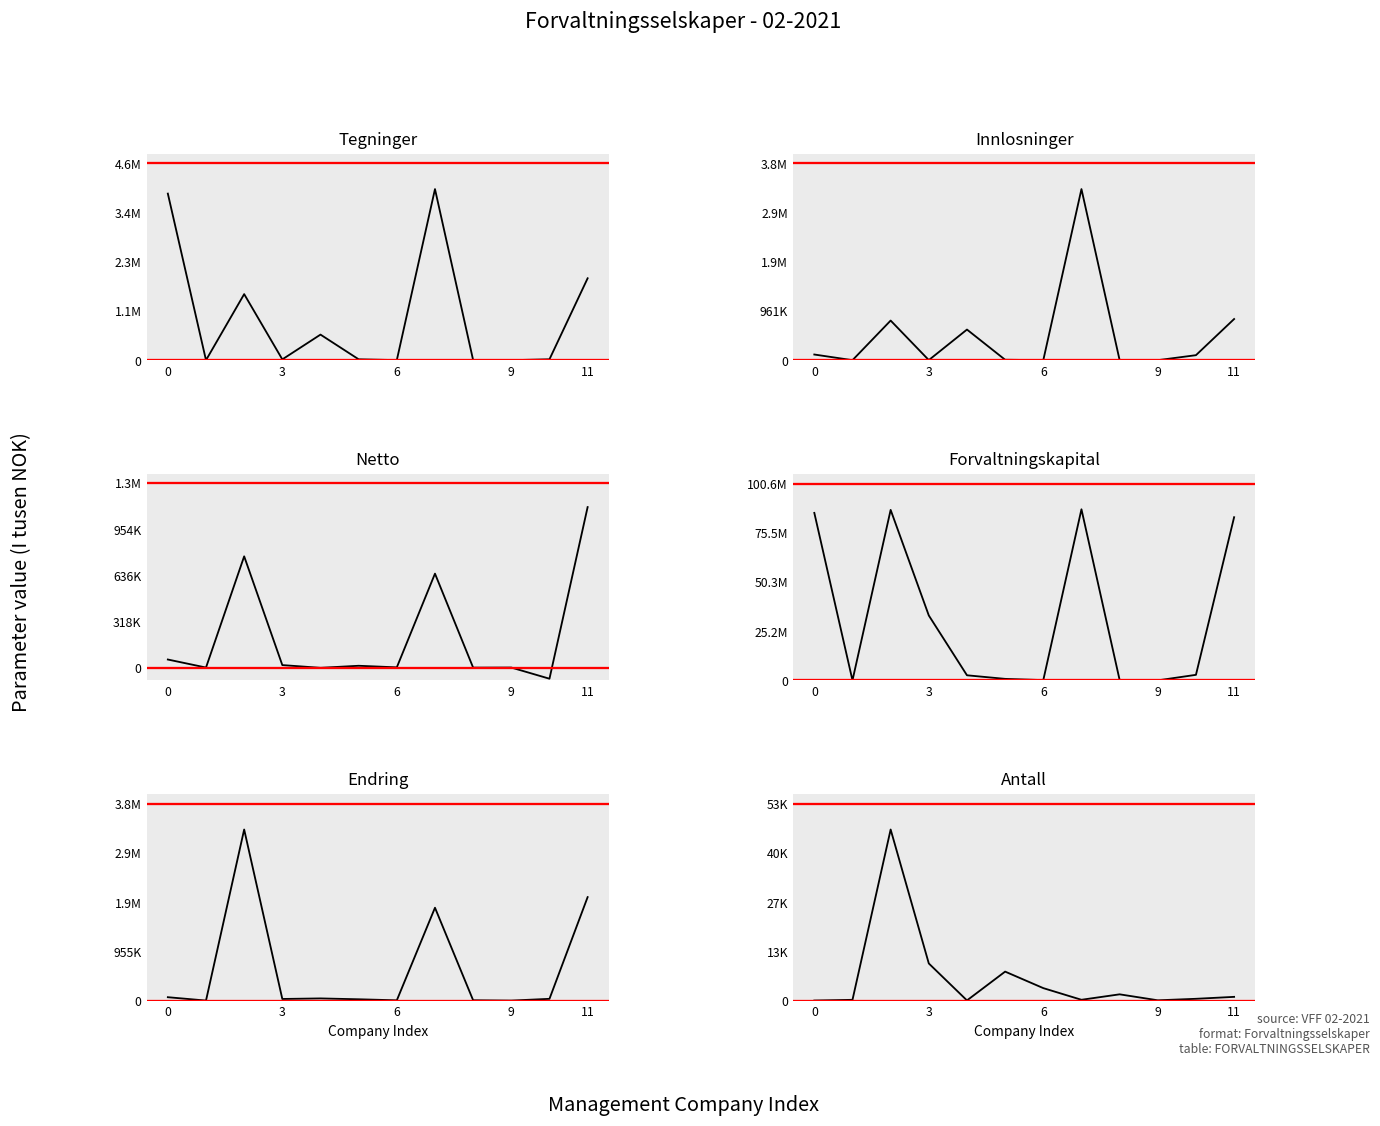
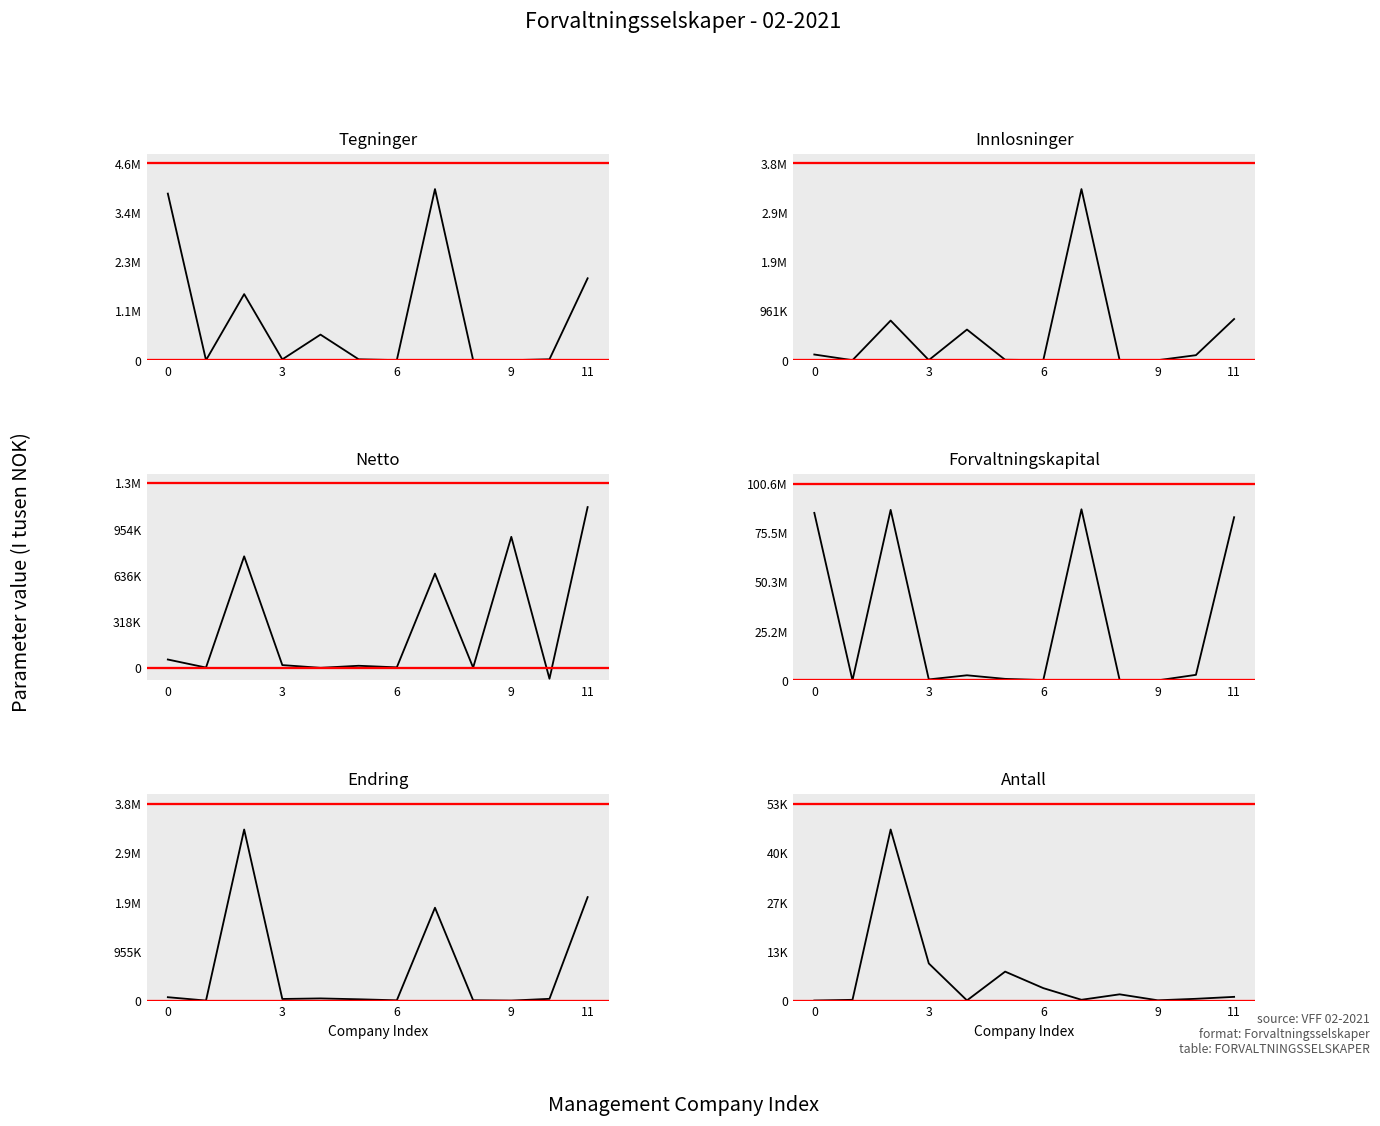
  {
    "Tegninger": {
      "0": 3900000,
      "3": 0,
      "6": 0,
      "9": 0,
      "11": 1900000
    },
    "Innlosninger": {
      "0": 100000,
      "3": 0,
      "6": 0,
      "9": 0,
      "11": 800000
    },
    "Netto": {
      "0": 60000,
      "3": 20000,
      "6": 0,
-     "9": 0,
+     "9": 900000,
      "11": 1110000
    },
    "Forvaltningskapital": {
      "0": 86000000,
-     "3": 33000000,
+     "3": 0,
      "6": 0,
      "9": 0,
      "11": 83000000
    },
    "Endring": {
      "0": 100000,
      "3": 0,
      "6": 0,
      "9": 0,
      "11": 2000000
    },
    "Antall": {
      "0": 0,
      "3": 10000,
      "6": 3000,
      "9": 0,
      "11": 1000
    }
  }
